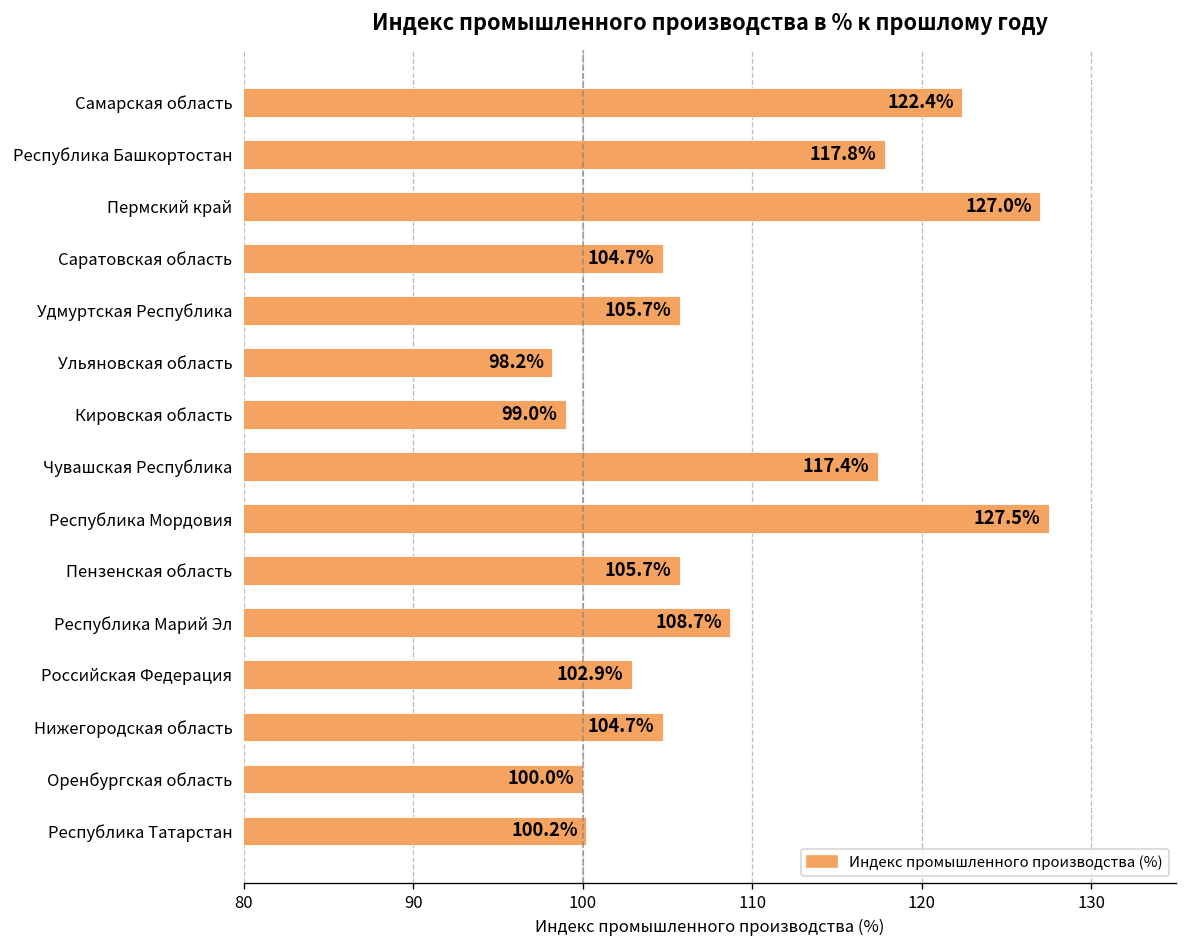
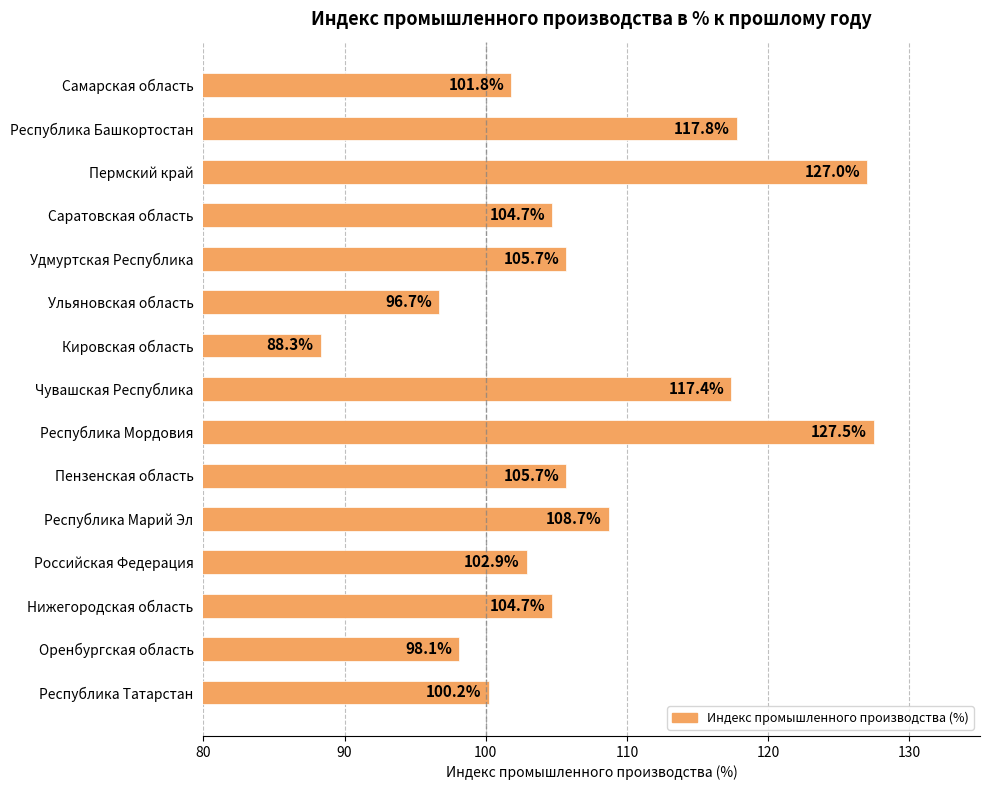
  {
-   "Самарская область": "122.4%",
+   "Самарская область": "101.8%",
    "Республика Башкортостан": "117.8%",
    "Пермский край": "127.0%",
    "Саратовская область": "104.7%",
    "Удмуртская Республика": "105.7%",
-   "Ульяновская область": "98.2%",
-   "Кировская область": "99.0%",
+   "Ульяновская область": "96.7%",
+   "Кировская область": "88.3%",
    "Чувашская Республика": "117.4%",
    "Республика Мордовия": "127.5%",
    "Пензенская область": "105.7%",
    "Республика Марий Эл": "108.7%",
    "Российская Федерация": "102.9%",
    "Нижегородская область": "104.7%",
-   "Оренбургская область": "100.0%",
+   "Оренбургская область": "98.1%",
    "Республика Татарстан": "100.2%"
  }
